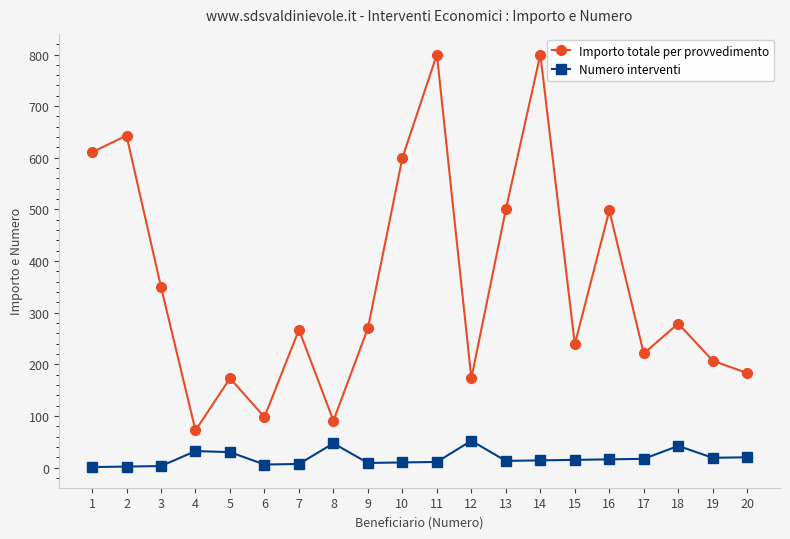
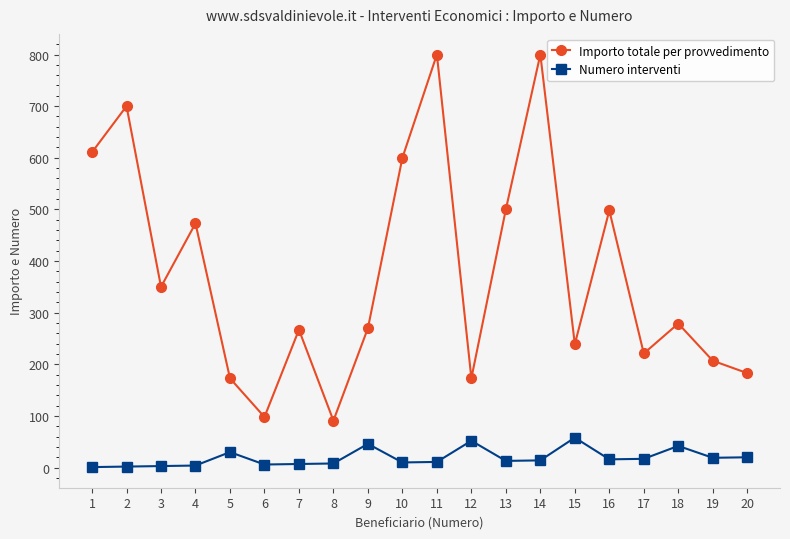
  {
    "Importo totale per provvedimento": {
      "1": 610,
-     "2": 640,
+     "2": 700,
      "3": 350,
-     "4": 70,
+     "4": 470,
      "5": 170,
      "6": 100,
      "7": 270,
      "8": 90,
      "9": 270,
      "10": 600,
      "11": 800,
      "12": 170,
      "13": 500,
      "14": 800,
      "15": 240,
      "16": 500,
      "17": 220,
      "18": 280,
      "19": 210,
      "20": 180
    },
    "Numero interventi": {
      "1": 0,
      "2": 0,
      "3": 0,
-     "4": 30,
+     "4": 0,
      "5": 30,
      "6": 10,
      "7": 10,
-     "8": 50,
-     "9": 10,
+     "8": 10,
+     "9": 50,
      "10": 10,
      "11": 10,
      "12": 50,
      "13": 10,
      "14": 10,
-     "15": 20,
+     "15": 60,
      "16": 20,
      "17": 20,
      "18": 40,
      "19": 20,
      "20": 20
    }
  }
